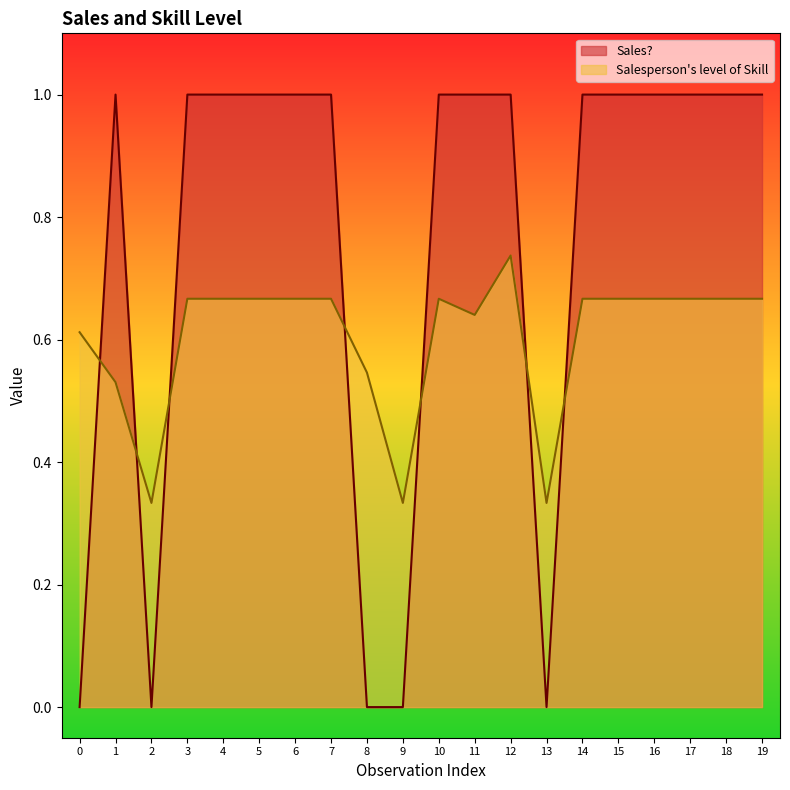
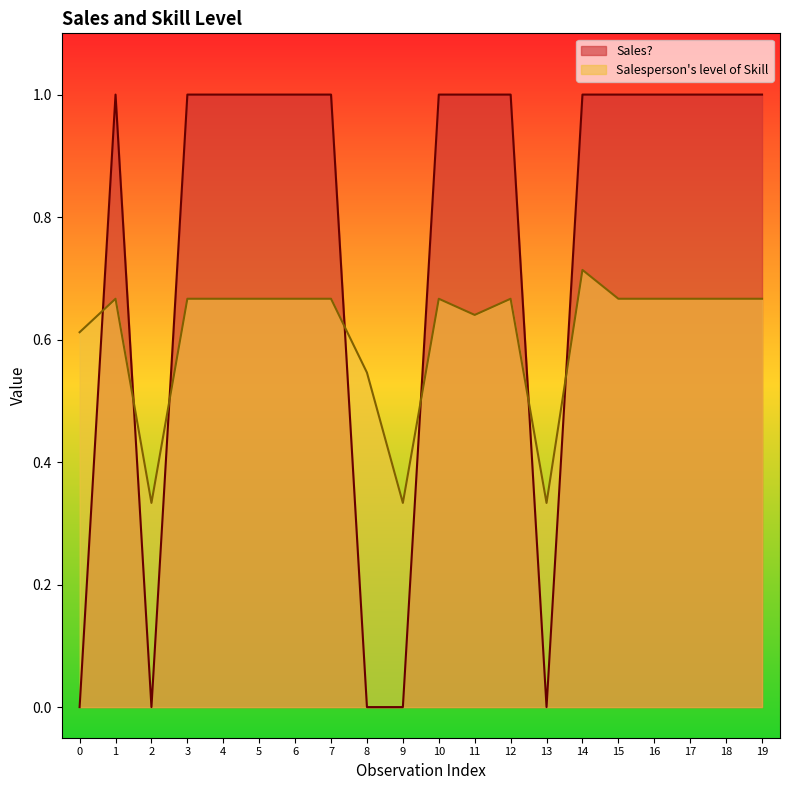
  {
    "Sales?": {
      "0": 0.00,
      "1": 1.00,
      "2": 0.00,
      "3": 1.00,
      "4": 1.00,
      "5": 1.00,
      "6": 1.00,
      "7": 1.00,
      "8": 0.00,
      "9": 0.00,
      "10": 1.00,
      "11": 1.00,
      "12": 1.00,
      "13": 0.00,
      "14": 1.00,
      "15": 1.00,
      "16": 1.00,
      "17": 1.00,
      "18": 1.00,
      "19": 1.00
    },
    "Salesperson's level of Skill": {
      "0": 0.61,
-     "1": 0.53,
+     "1": 0.67,
      "2": 0.33,
      "3": 0.67,
      "4": 0.67,
      "5": 0.67,
      "6": 0.67,
      "7": 0.67,
      "8": 0.55,
      "9": 0.33,
      "10": 0.67,
      "11": 0.64,
-     "12": 0.74,
+     "12": 0.67,
      "13": 0.33,
-     "14": 0.67,
+     "14": 0.71,
      "15": 0.67,
      "16": 0.67,
      "17": 0.67,
      "18": 0.67,
      "19": 0.67
    }
  }
